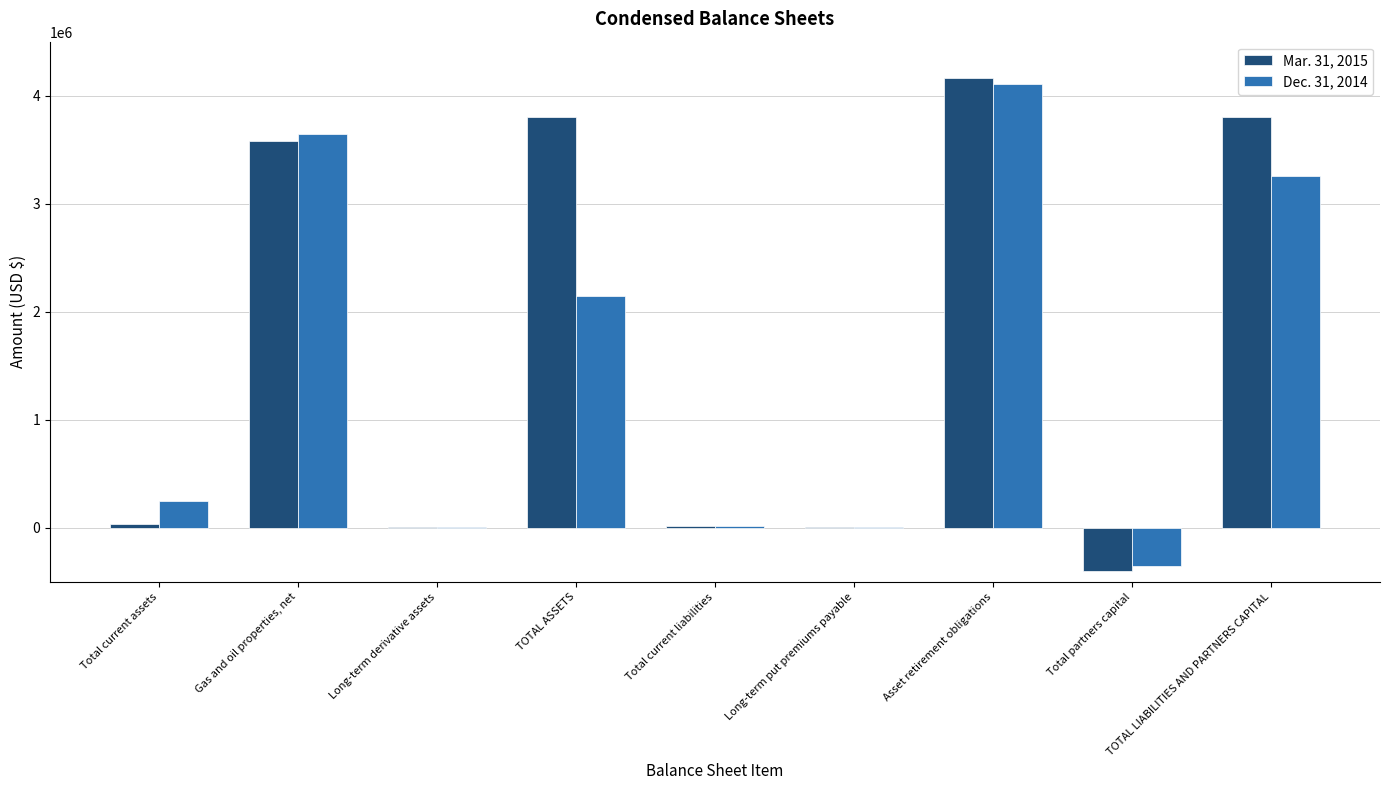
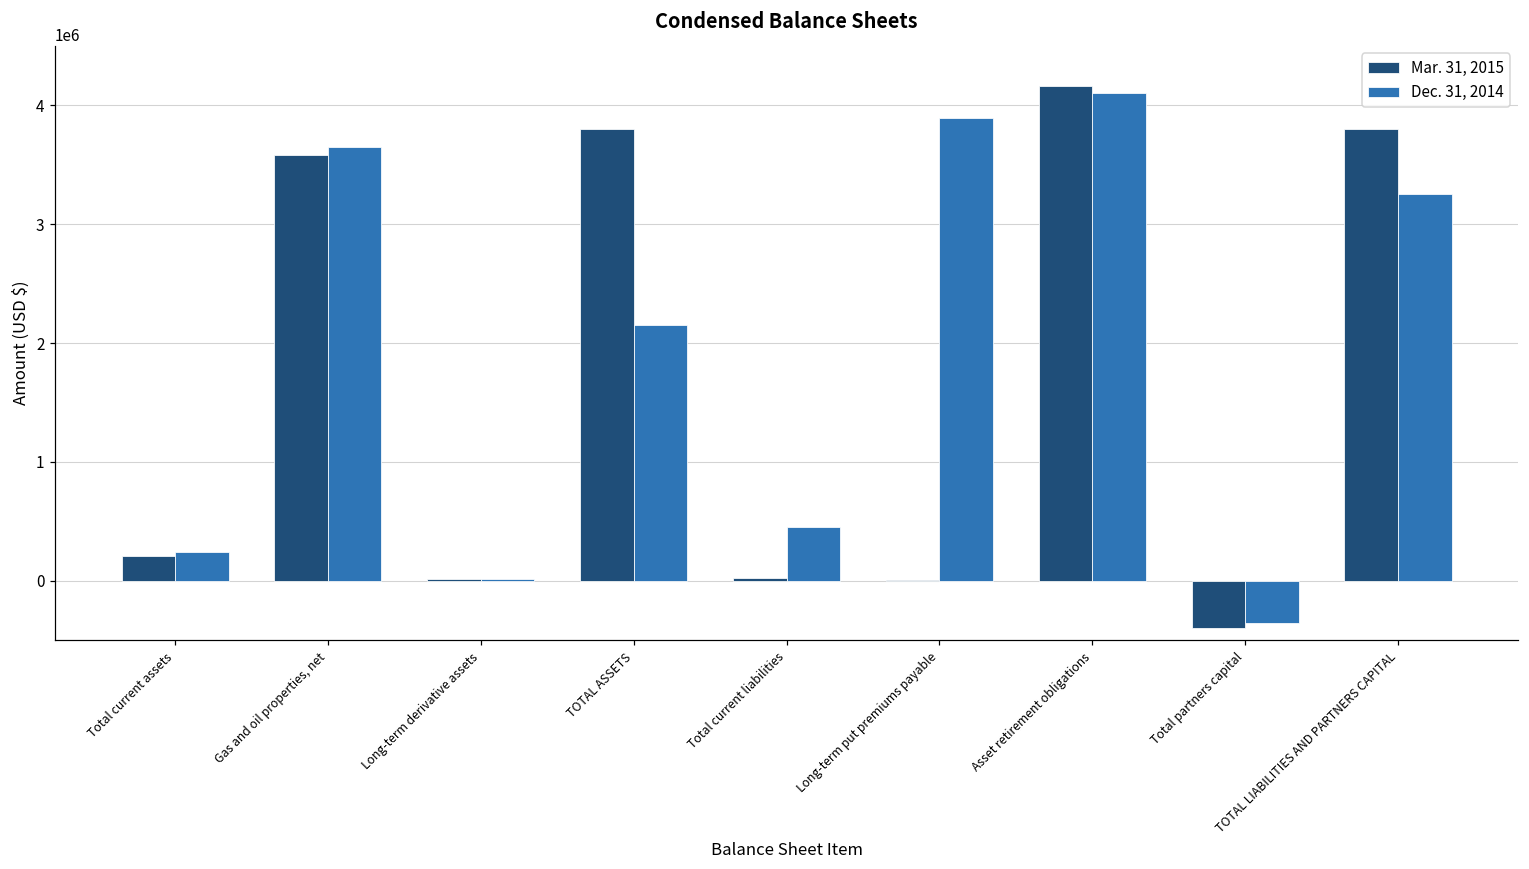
  {
    "Mar. 31, 2015": {
-     "Total current assets": 40000,
+     "Total current assets": 210000,
      "Gas and oil properties, net": 3580000,
      "TOTAL ASSETS": 3800000,
      "Asset retirement obligations": 4160000,
      "Total partners capital": -390000,
      "TOTAL LIABILITIES AND PARTNERS CAPITAL": 3800000
    },
    "Dec. 31, 2014": {
      "Total current assets": 250000,
      "Gas and oil properties, net": 3650000,
      "TOTAL ASSETS": 2150000,
-     "Total current liabilities": 20000,
-     "Long-term put premiums payable": 10000,
+     "Total current liabilities": 450000,
+     "Long-term put premiums payable": 3890000,
      "Asset retirement obligations": 4110000,
      "Total partners capital": -350000,
      "TOTAL LIABILITIES AND PARTNERS CAPITAL": 3260000
    }
  }
